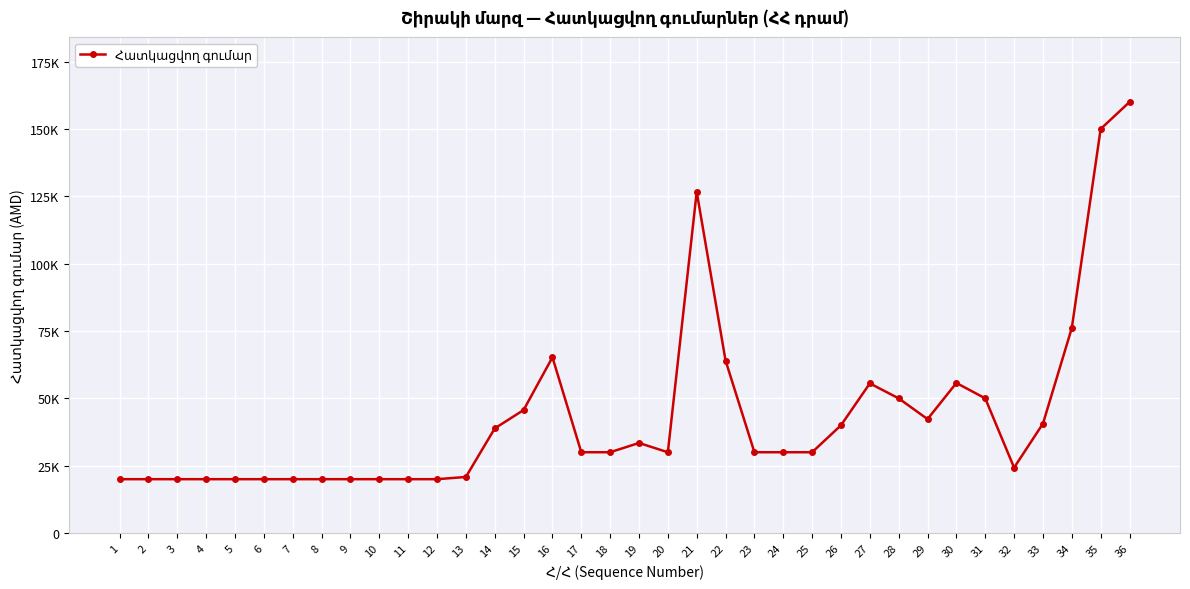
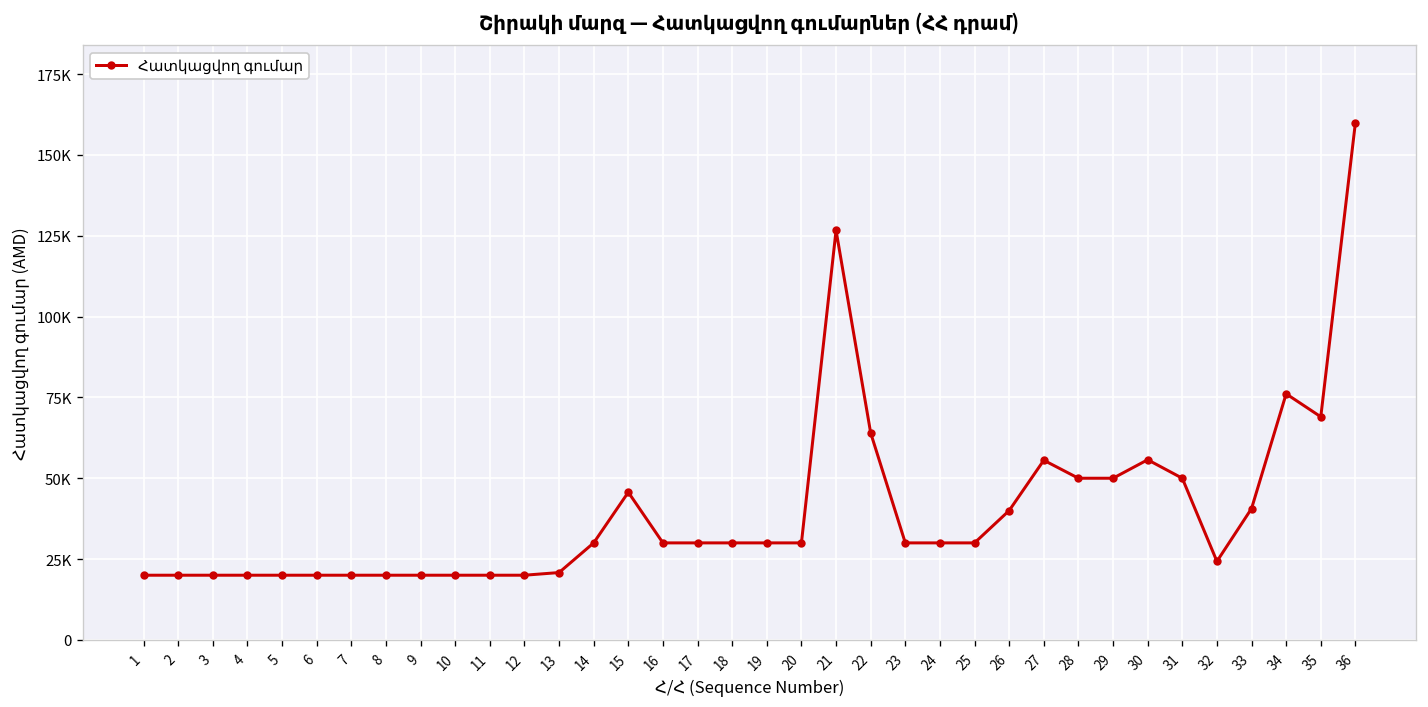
  {
    "1": 20000,
    "2": 20000,
    "3": 20000,
    "4": 20000,
    "5": 20000,
    "6": 20000,
    "7": 20000,
    "8": 20000,
    "9": 20000,
    "10": 20000,
    "11": 20000,
    "12": 20000,
    "13": 21000,
-   "14": 39000,
+   "14": 30000,
    "15": 46000,
-   "16": 65000,
+   "16": 30000,
    "17": 30000,
    "18": 30000,
-   "19": 33000,
+   "19": 30000,
    "20": 30000,
    "21": 127000,
    "22": 64000,
    "23": 30000,
    "24": 30000,
    "25": 30000,
    "26": 40000,
    "27": 56000,
    "28": 50000,
-   "29": 42000,
+   "29": 50000,
    "30": 56000,
    "31": 50000,
    "32": 24000,
    "33": 41000,
    "34": 76000,
-   "35": 150000,
+   "35": 69000,
    "36": 160000
  }
